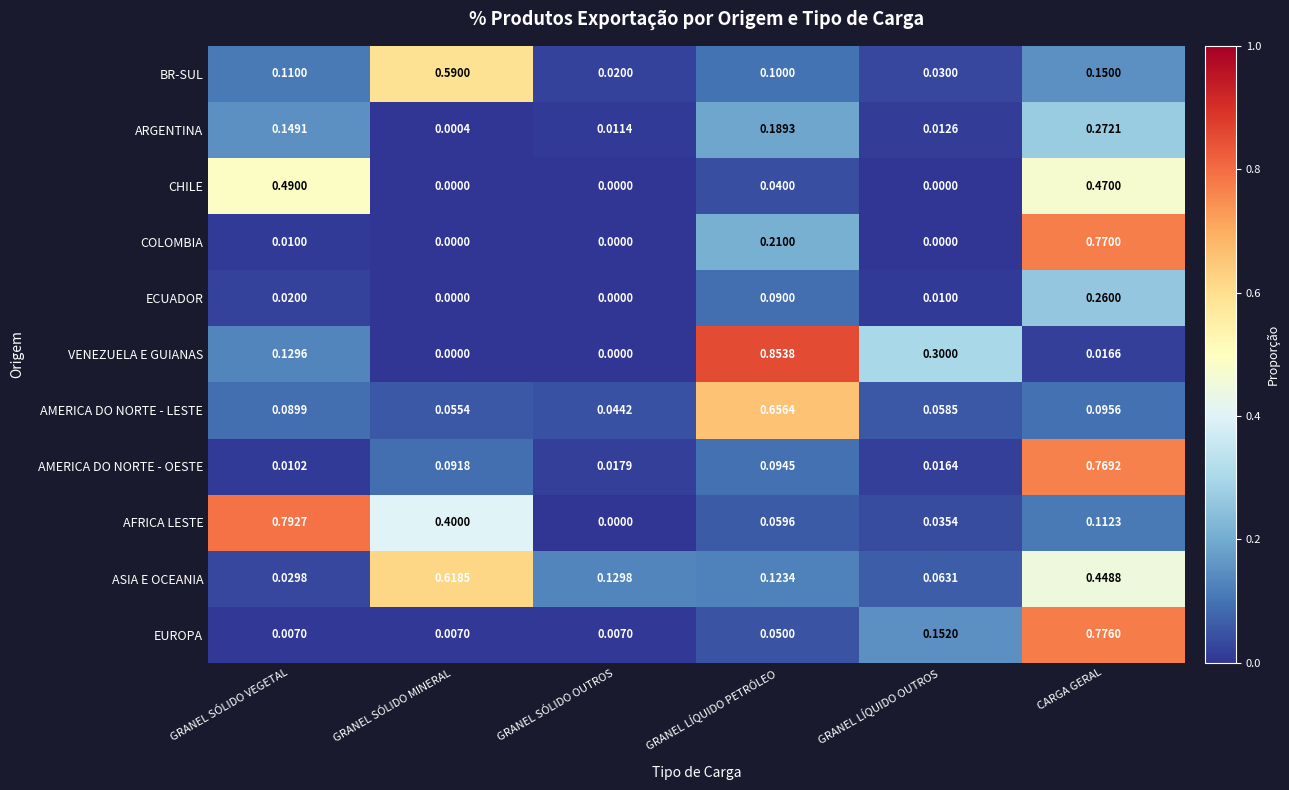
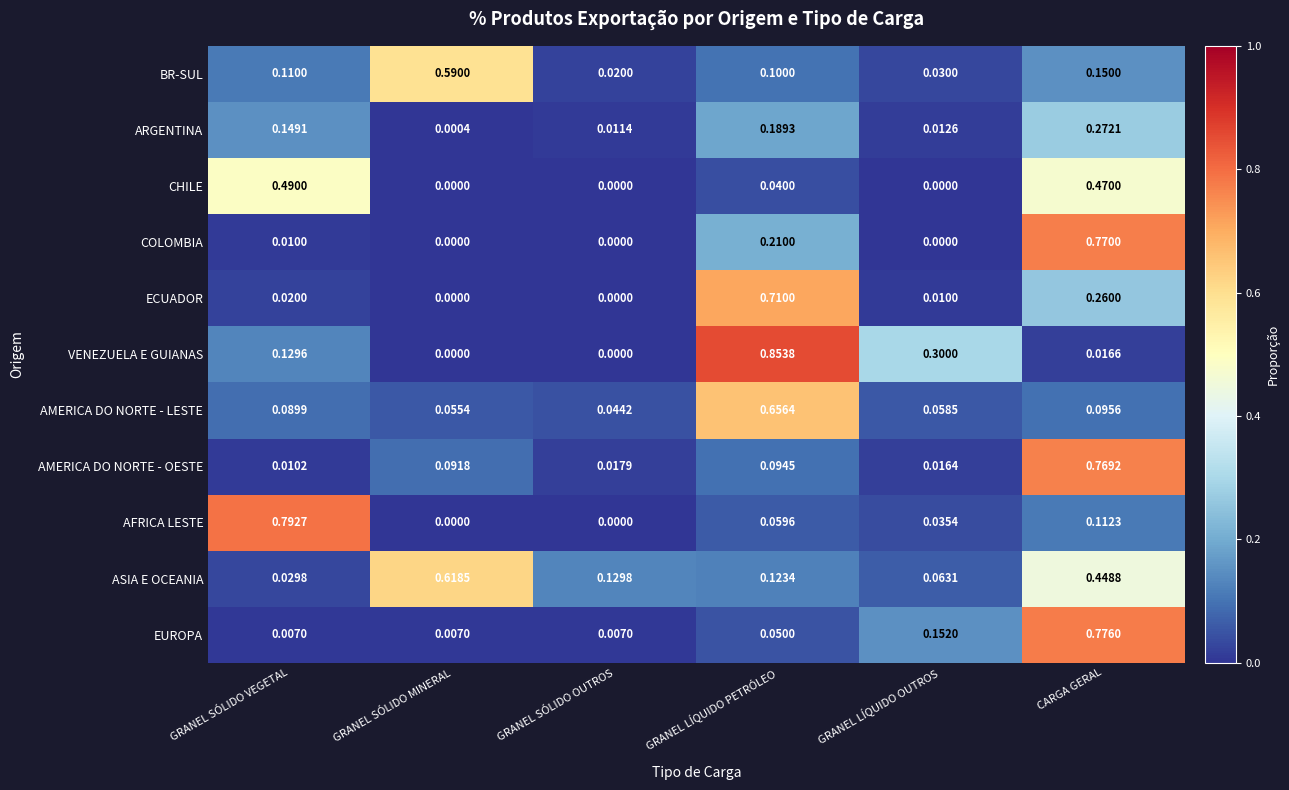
  {
    "BR-SUL": {
      "GRANEL SÓLIDO VEGETAL": 0.1100,
      "GRANEL SÓLIDO MINERAL": 0.5900,
      "GRANEL SÓLIDO OUTROS": 0.0200,
      "GRANEL LÍQUIDO PETRÓLEO": 0.1000,
      "GRANEL LÍQUIDO OUTROS": 0.0300,
      "CARGA GERAL": 0.1500
    },
    "ARGENTINA": {
      "GRANEL SÓLIDO VEGETAL": 0.1491,
      "GRANEL SÓLIDO MINERAL": 0.0004,
      "GRANEL SÓLIDO OUTROS": 0.0114,
      "GRANEL LÍQUIDO PETRÓLEO": 0.1893,
      "GRANEL LÍQUIDO OUTROS": 0.0126,
      "CARGA GERAL": 0.2721
    },
    "CHILE": {
      "GRANEL SÓLIDO VEGETAL": 0.4900,
      "GRANEL SÓLIDO MINERAL": 0.0000,
      "GRANEL SÓLIDO OUTROS": 0.0000,
      "GRANEL LÍQUIDO PETRÓLEO": 0.0400,
      "GRANEL LÍQUIDO OUTROS": 0.0000,
      "CARGA GERAL": 0.4700
    },
    "COLOMBIA": {
      "GRANEL SÓLIDO VEGETAL": 0.0100,
      "GRANEL SÓLIDO MINERAL": 0.0000,
      "GRANEL SÓLIDO OUTROS": 0.0000,
      "GRANEL LÍQUIDO PETRÓLEO": 0.2100,
      "GRANEL LÍQUIDO OUTROS": 0.0000,
      "CARGA GERAL": 0.7700
    },
    "ECUADOR": {
      "GRANEL SÓLIDO VEGETAL": 0.0200,
      "GRANEL SÓLIDO MINERAL": 0.0000,
      "GRANEL SÓLIDO OUTROS": 0.0000,
-     "GRANEL LÍQUIDO PETRÓLEO": 0.0900,
+     "GRANEL LÍQUIDO PETRÓLEO": 0.7100,
      "GRANEL LÍQUIDO OUTROS": 0.0100,
      "CARGA GERAL": 0.2600
    },
    "VENEZUELA E GUIANAS": {
      "GRANEL SÓLIDO VEGETAL": 0.1296,
      "GRANEL SÓLIDO MINERAL": 0.0000,
      "GRANEL SÓLIDO OUTROS": 0.0000,
      "GRANEL LÍQUIDO PETRÓLEO": 0.8538,
      "GRANEL LÍQUIDO OUTROS": 0.3000,
      "CARGA GERAL": 0.0166
    },
    "AMERICA DO NORTE - LESTE": {
      "GRANEL SÓLIDO VEGETAL": 0.0899,
      "GRANEL SÓLIDO MINERAL": 0.0554,
      "GRANEL SÓLIDO OUTROS": 0.0442,
      "GRANEL LÍQUIDO PETRÓLEO": 0.6564,
      "GRANEL LÍQUIDO OUTROS": 0.0585,
      "CARGA GERAL": 0.0956
    },
    "AMERICA DO NORTE - OESTE": {
      "GRANEL SÓLIDO VEGETAL": 0.0102,
      "GRANEL SÓLIDO MINERAL": 0.0918,
      "GRANEL SÓLIDO OUTROS": 0.0179,
      "GRANEL LÍQUIDO PETRÓLEO": 0.0945,
      "GRANEL LÍQUIDO OUTROS": 0.0164,
      "CARGA GERAL": 0.7692
    },
    "AFRICA LESTE": {
      "GRANEL SÓLIDO VEGETAL": 0.7927,
-     "GRANEL SÓLIDO MINERAL": 0.4000,
+     "GRANEL SÓLIDO MINERAL": 0.0000,
      "GRANEL SÓLIDO OUTROS": 0.0000,
      "GRANEL LÍQUIDO PETRÓLEO": 0.0596,
      "GRANEL LÍQUIDO OUTROS": 0.0354,
      "CARGA GERAL": 0.1123
    },
    "ASIA E OCEANIA": {
      "GRANEL SÓLIDO VEGETAL": 0.0298,
      "GRANEL SÓLIDO MINERAL": 0.6185,
      "GRANEL SÓLIDO OUTROS": 0.1298,
      "GRANEL LÍQUIDO PETRÓLEO": 0.1234,
      "GRANEL LÍQUIDO OUTROS": 0.0631,
      "CARGA GERAL": 0.4488
    },
    "EUROPA": {
      "GRANEL SÓLIDO VEGETAL": 0.0070,
      "GRANEL SÓLIDO MINERAL": 0.0070,
      "GRANEL SÓLIDO OUTROS": 0.0070,
      "GRANEL LÍQUIDO PETRÓLEO": 0.0500,
      "GRANEL LÍQUIDO OUTROS": 0.1520,
      "CARGA GERAL": 0.7760
    }
  }
